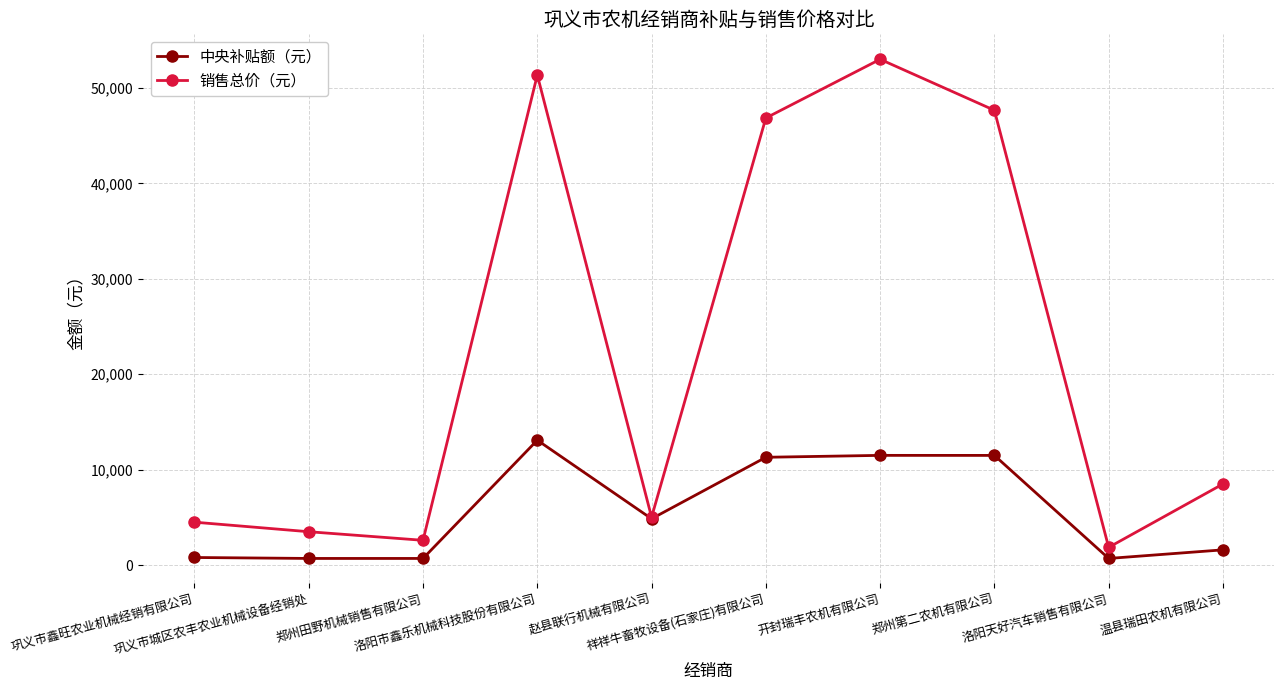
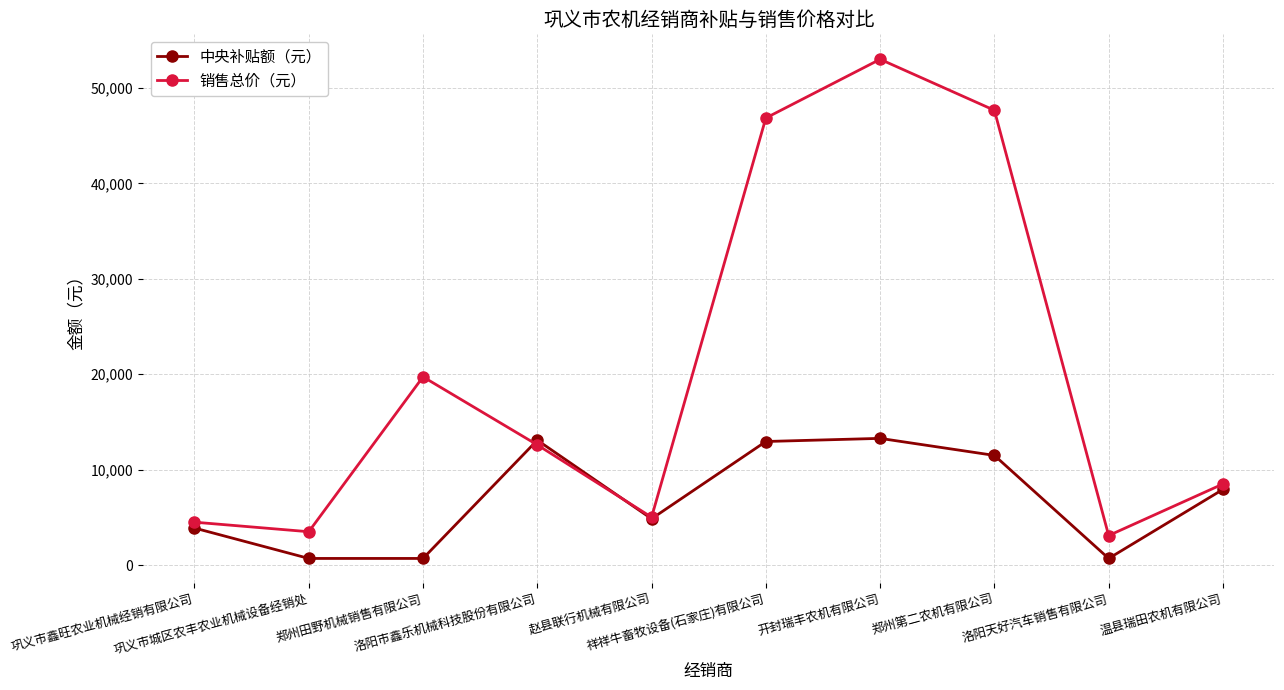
  {
    "中央补贴额（元）": {
-     "巩义市鑫旺农业机械经销有限公司": "1,000",
+     "巩义市鑫旺农业机械经销有限公司": "4,000",
      "巩义市城区农丰农业机械设备经销处": "1,000",
      "郑州田野机械销售有限公司": "1,000",
      "洛阳市鑫乐机械科技股份有限公司": "13,000",
-     "祥祥牛畜牧设备(石家庄)有限公司": "11,000",
-     "开封瑞丰农机有限公司": "12,000",
+     "祥祥牛畜牧设备(石家庄)有限公司": "13,000",
+     "开封瑞丰农机有限公司": "13,000",
      "郑州第二农机有限公司": "11,000",
      "洛阳天好汽车销售有限公司": "1,000",
-     "温县瑞田农机有限公司": "2,000"
+     "温县瑞田农机有限公司": "8,000"
    },
    "销售总价（元）": {
      "巩义市鑫旺农业机械经销有限公司": "5,000",
      "巩义市城区农丰农业机械设备经销处": "4,000",
-     "郑州田野机械销售有限公司": "3,000",
-     "洛阳市鑫乐机械科技股份有限公司": "51,000",
+     "郑州田野机械销售有限公司": "20,000",
+     "洛阳市鑫乐机械科技股份有限公司": "13,000",
      "祥祥牛畜牧设备(石家庄)有限公司": "47,000",
      "开封瑞丰农机有限公司": "53,000",
      "郑州第二农机有限公司": "48,000",
-     "洛阳天好汽车销售有限公司": "2,000",
+     "洛阳天好汽车销售有限公司": "3,000",
      "温县瑞田农机有限公司": "9,000"
    }
  }
